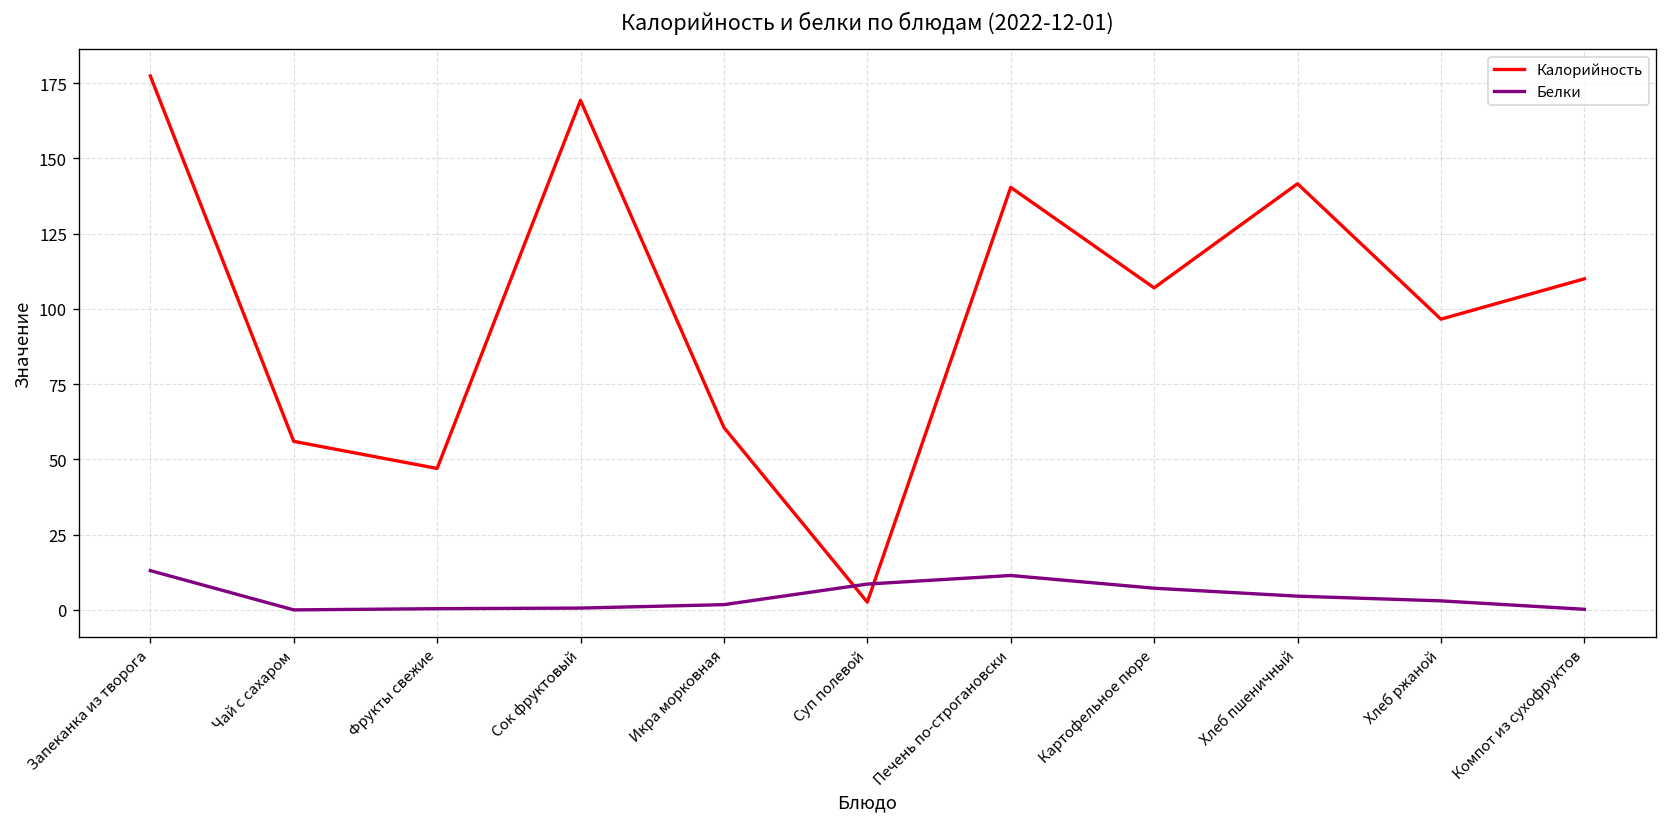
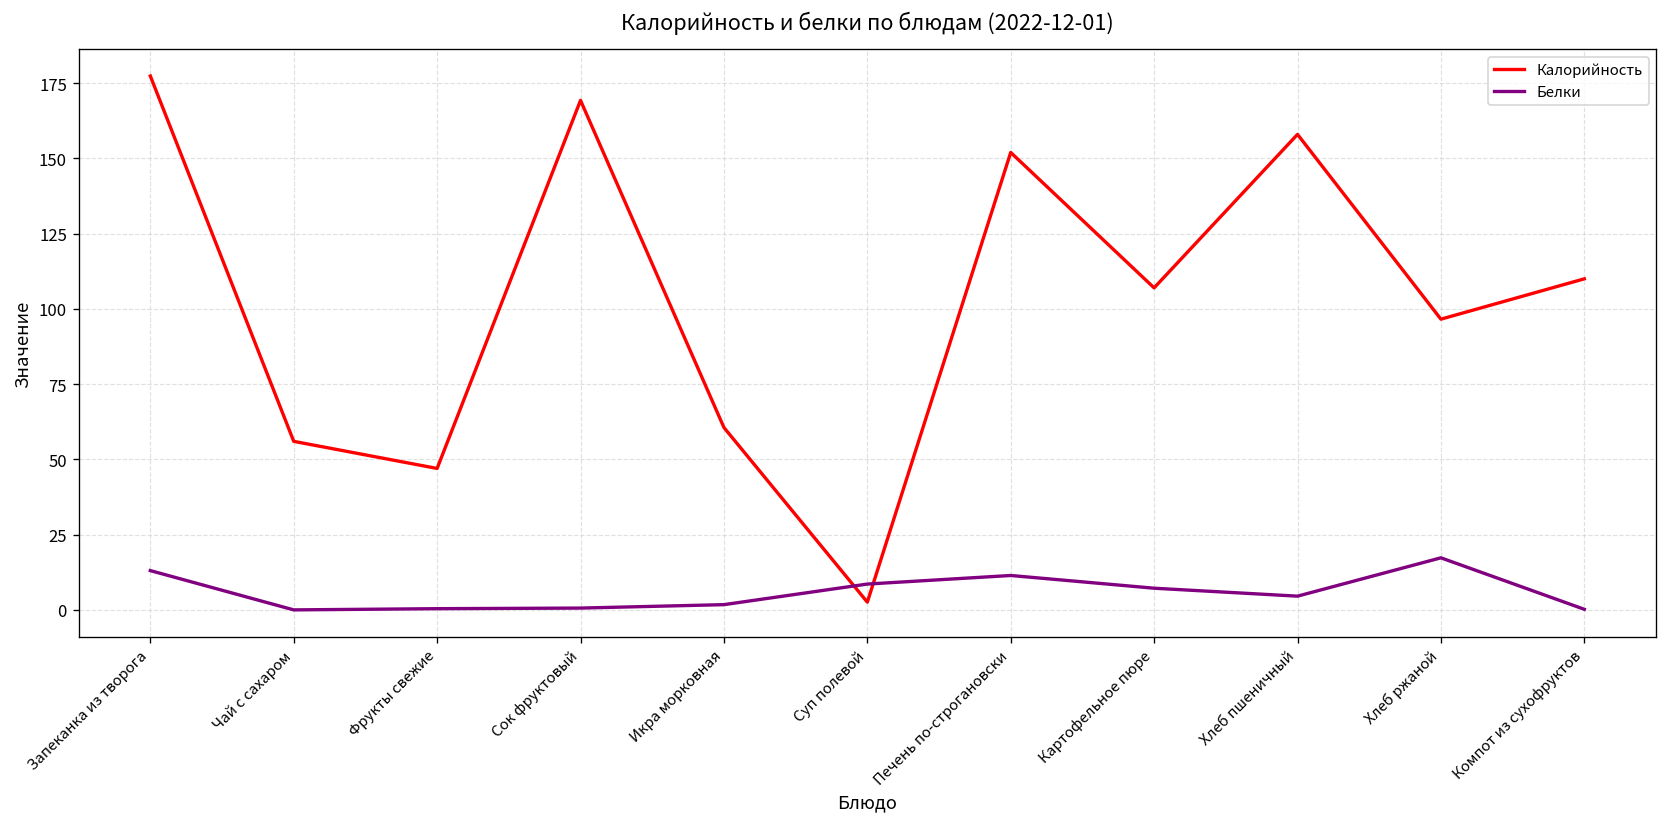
  {
    "Калорийность": {
      "Запеканка из творога": 177,
      "Чай с сахаром": 56,
      "Фрукты свежие": 47,
      "Сок фруктовый": 169,
      "Икра морковная": 61,
      "Суп полевой": 3,
-     "Печень по-строгановски": 140,
+     "Печень по-строгановски": 152,
      "Картофельное пюре": 107,
-     "Хлеб пшеничный": 142,
+     "Хлеб пшеничный": 158,
      "Хлеб ржаной": 97,
      "Компот из сухофруктов": 110
    },
    "Белки": {
      "Запеканка из творога": 13,
      "Чай с сахаром": 0,
      "Фрукты свежие": 0,
      "Сок фруктовый": 1,
      "Икра морковная": 2,
      "Суп полевой": 9,
      "Печень по-строгановски": 11,
      "Картофельное пюре": 7,
      "Хлеб пшеничный": 5,
-     "Хлеб ржаной": 3,
+     "Хлеб ржаной": 17,
      "Компот из сухофруктов": 0
    }
  }
